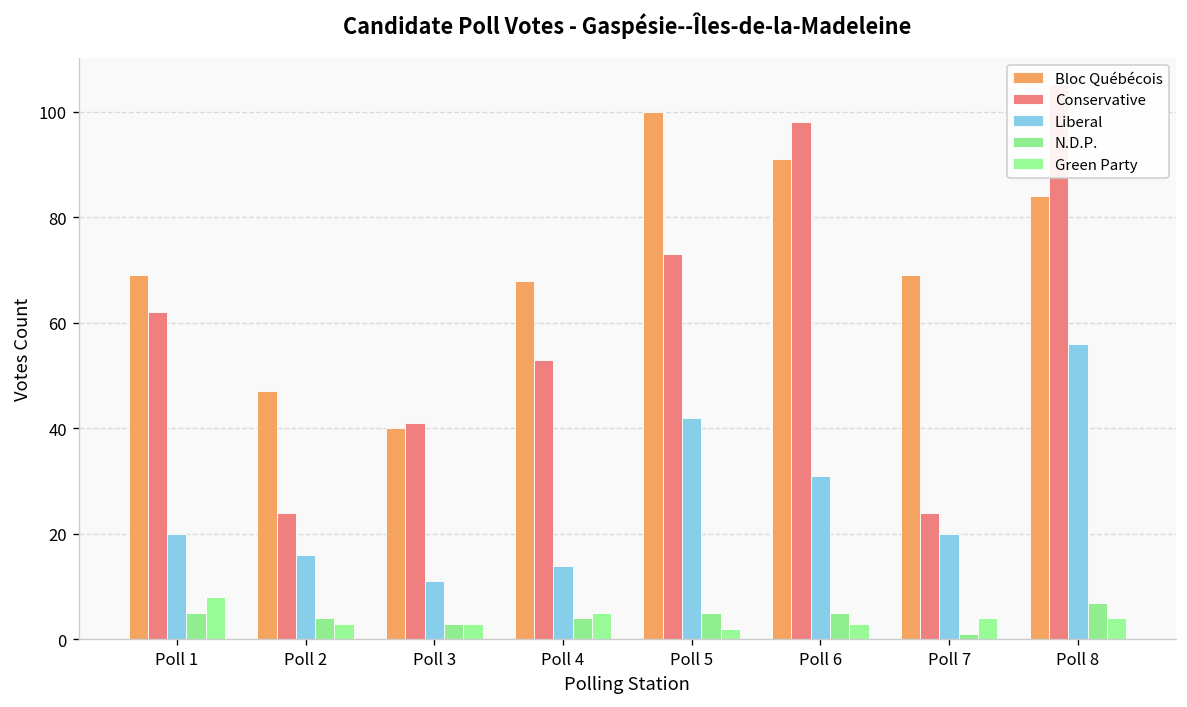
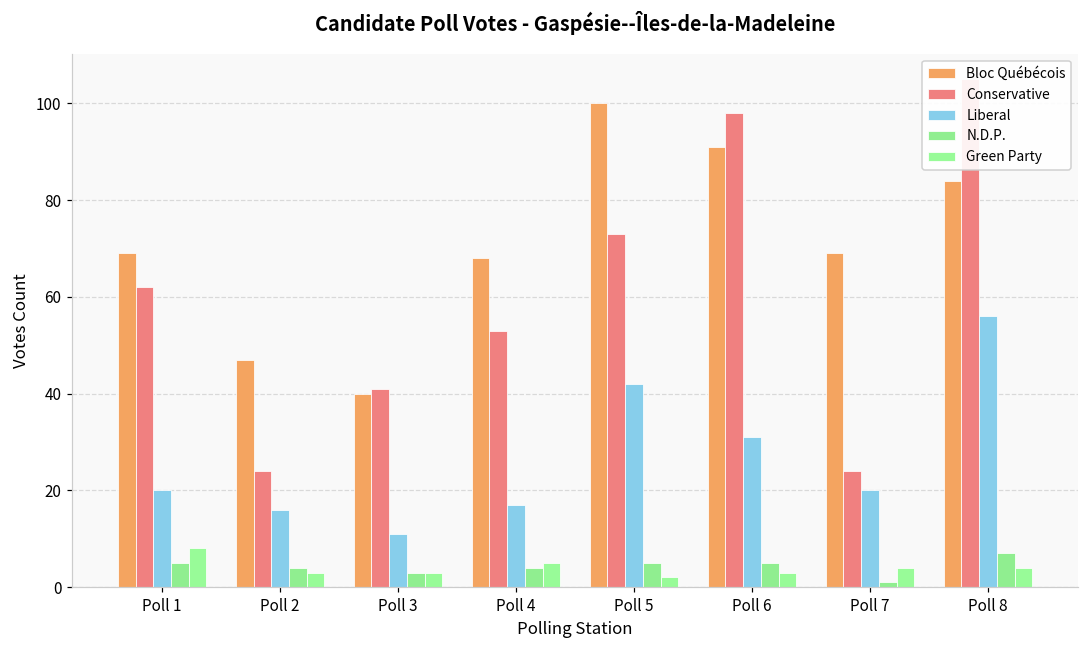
  {
    "Liberal": {
      "Poll 1": 20,
      "Poll 2": 16,
      "Poll 3": 11,
-     "Poll 4": 14,
+     "Poll 4": 17,
      "Poll 5": 42,
      "Poll 6": 31,
      "Poll 7": 20,
      "Poll 8": 56
    }
  }
